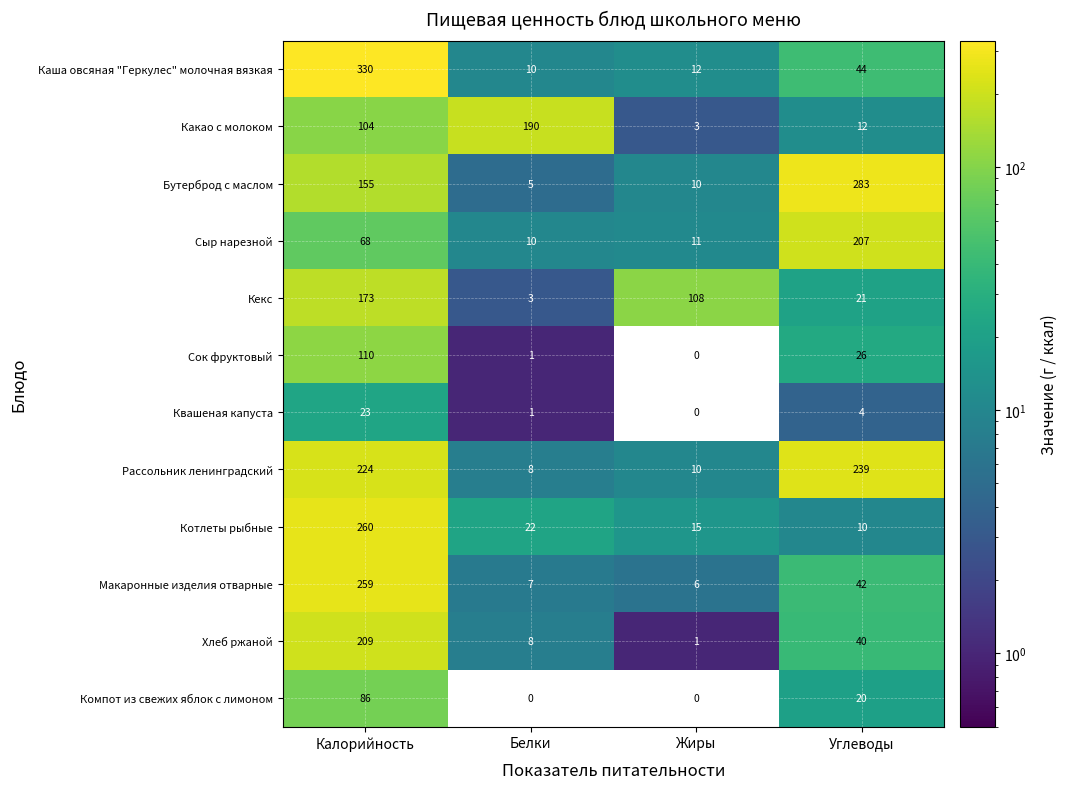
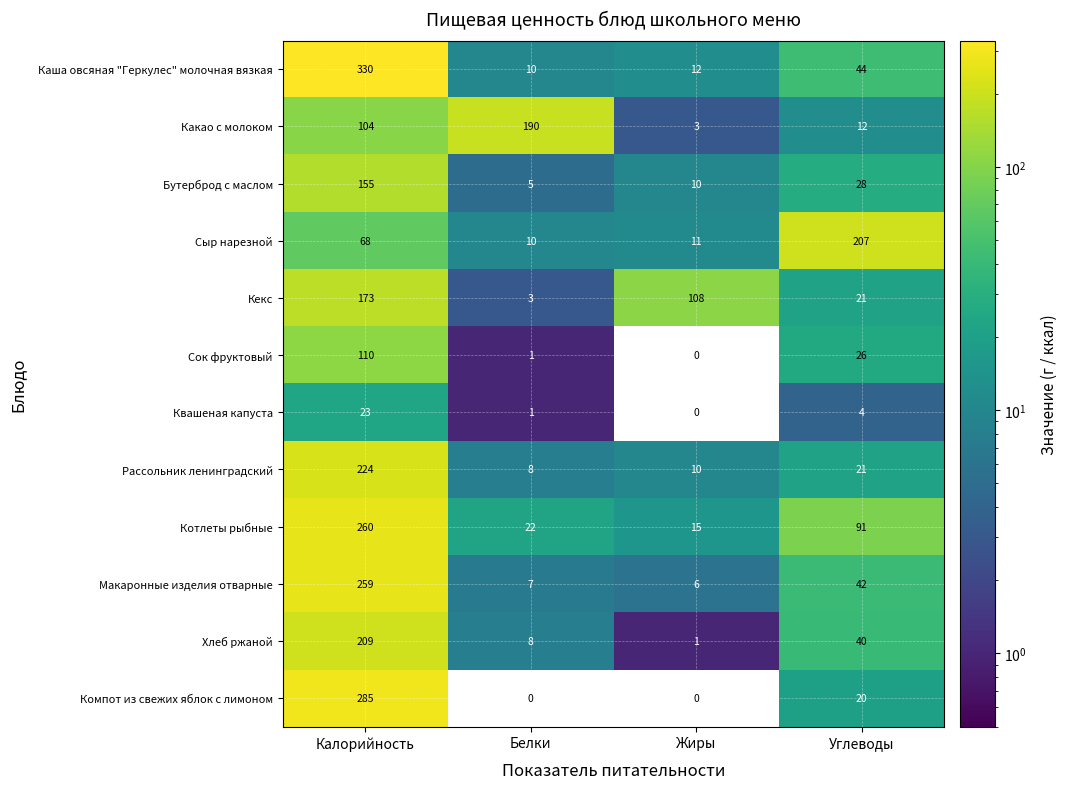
  {
    "Каша овсяная \"Геркулес\" молочная вязкая": {
      "Калорийность": 330,
      "Белки": 10,
      "Жиры": 12,
      "Углеводы": 44
    },
    "Какао с молоком": {
      "Калорийность": 104,
      "Белки": 190,
      "Жиры": 3,
      "Углеводы": 12
    },
    "Бутерброд с маслом": {
      "Калорийность": 155,
      "Белки": 5,
      "Жиры": 10,
-     "Углеводы": 283
+     "Углеводы": 28
    },
    "Сыр нарезной": {
      "Калорийность": 68,
      "Белки": 10,
      "Жиры": 11,
      "Углеводы": 207
    },
    "Кекс": {
      "Калорийность": 173,
      "Белки": 3,
      "Жиры": 108,
      "Углеводы": 21
    },
    "Сок фруктовый": {
      "Калорийность": 110,
      "Белки": 1,
      "Жиры": 0,
      "Углеводы": 26
    },
    "Квашеная капуста": {
      "Калорийность": 23,
      "Белки": 1,
      "Жиры": 0,
      "Углеводы": 4
    },
    "Рассольник ленинградский": {
      "Калорийность": 224,
      "Белки": 8,
      "Жиры": 10,
-     "Углеводы": 239
+     "Углеводы": 21
    },
    "Котлеты рыбные": {
      "Калорийность": 260,
      "Белки": 22,
      "Жиры": 15,
-     "Углеводы": 10
+     "Углеводы": 91
    },
    "Макаронные изделия отварные": {
      "Калорийность": 259,
      "Белки": 7,
      "Жиры": 6,
      "Углеводы": 42
    },
    "Хлеб ржаной": {
      "Калорийность": 209,
      "Белки": 8,
      "Жиры": 1,
      "Углеводы": 40
    },
    "Компот из свежих яблок с лимоном": {
-     "Калорийность": 86,
+     "Калорийность": 285,
      "Белки": 0,
      "Жиры": 0,
      "Углеводы": 20
    }
  }
